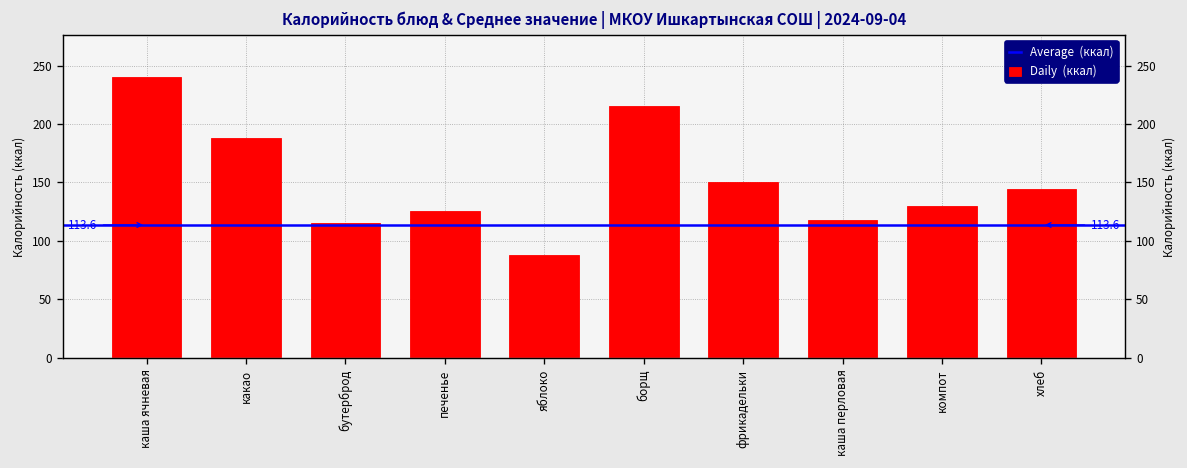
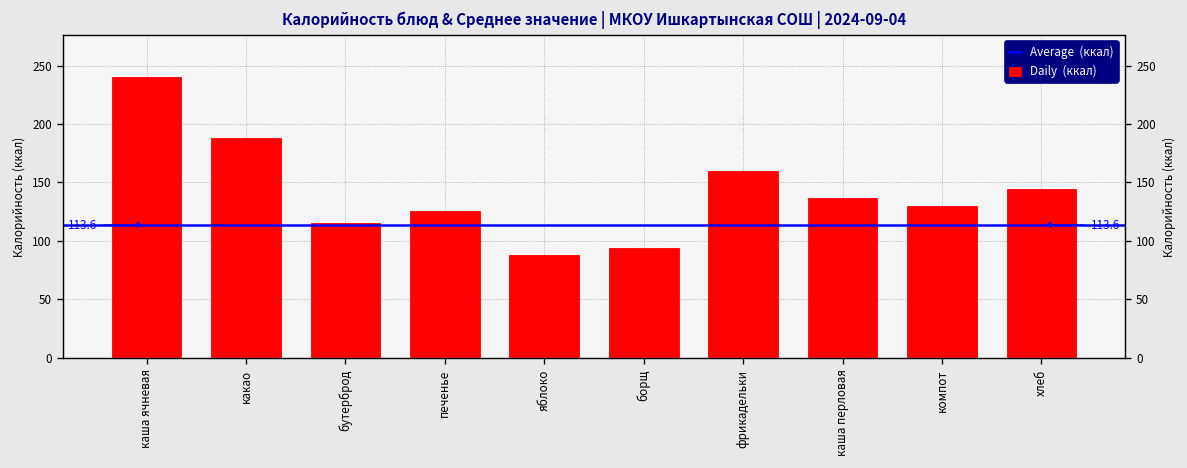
  {
    "каша ячневая": 240,
    "какао": 190,
    "бутерброд": 120,
    "печенье": 130,
    "яблоко": 90,
-   "борщ": 220,
-   "фрикадельки": 150,
-   "каша перловая": 120,
+   "борщ": 90,
+   "фрикадельки": 160,
+   "каша перловая": 140,
    "компот": 130
  }
